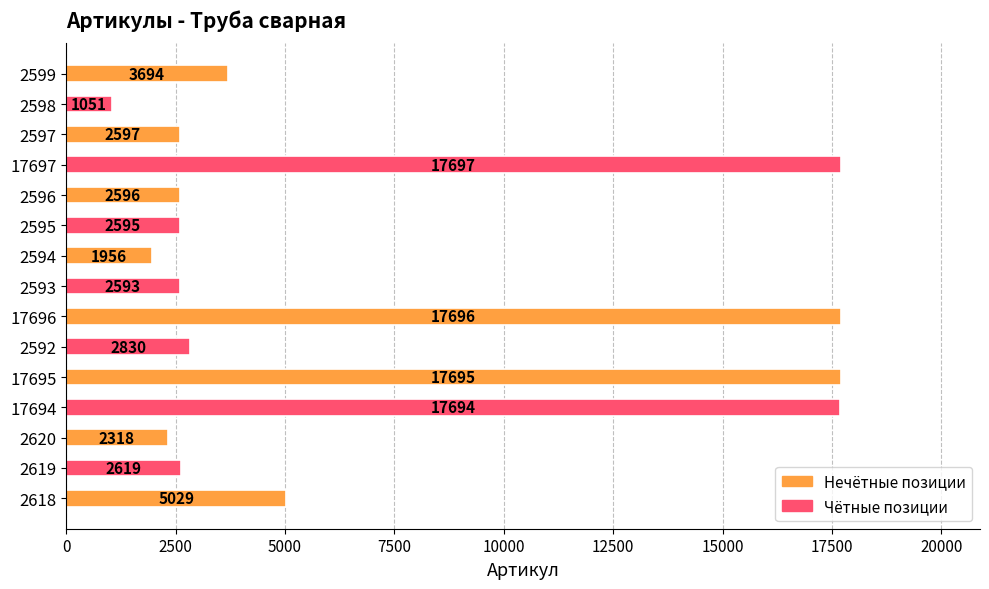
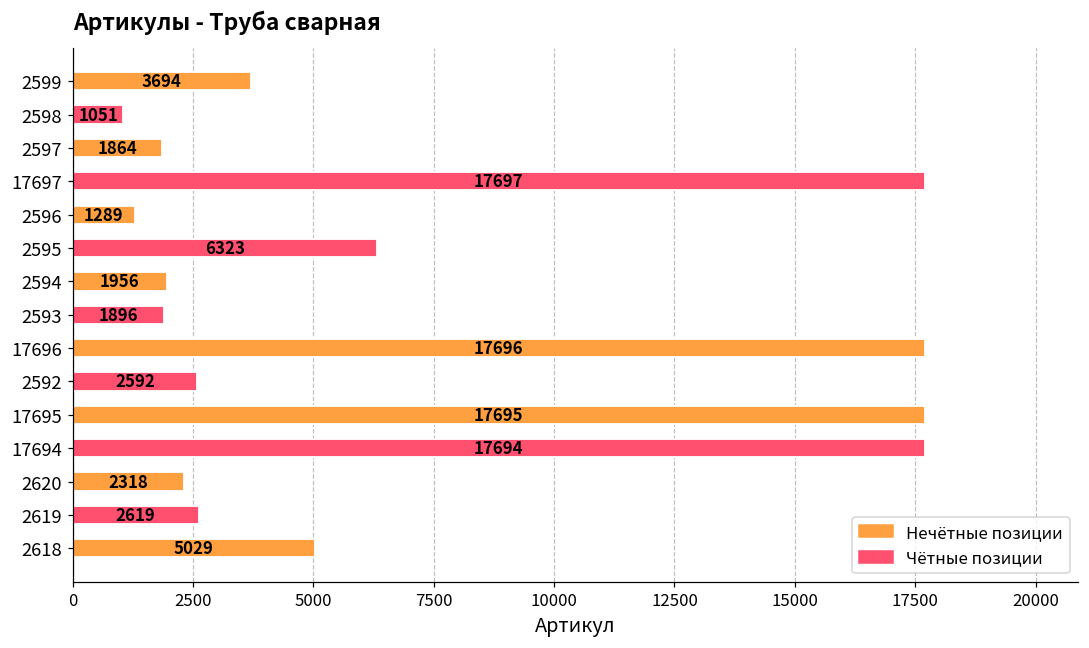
  {
    "2599": 3694,
    "2598": 1051,
-   "2597": 2597,
+   "2597": 1864,
    "17697": 17697,
-   "2596": 2596,
-   "2595": 2595,
+   "2596": 1289,
+   "2595": 6323,
    "2594": 1956,
-   "2593": 2593,
+   "2593": 1896,
    "17696": 17696,
-   "2592": 2830,
+   "2592": 2592,
    "17695": 17695,
    "17694": 17694,
    "2620": 2318,
    "2619": 2619,
    "2618": 5029
  }
